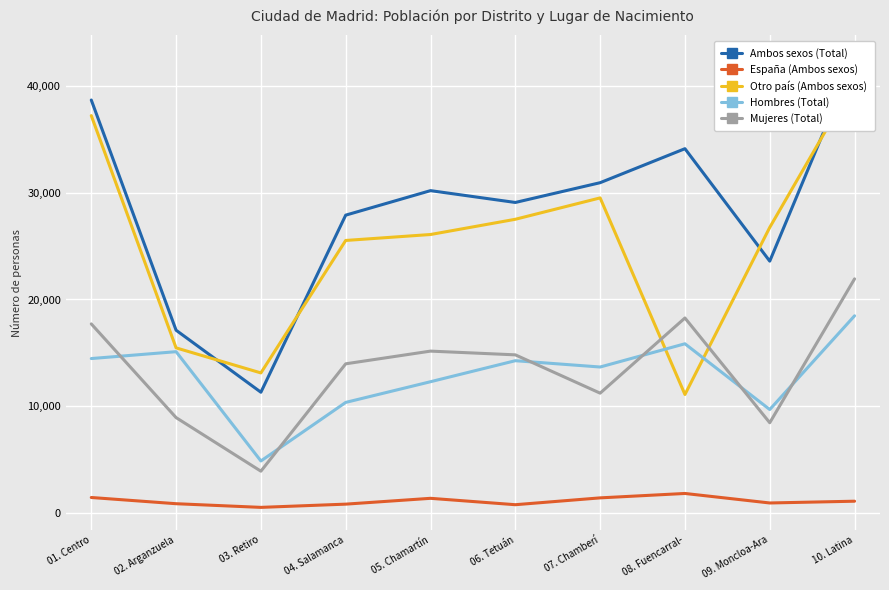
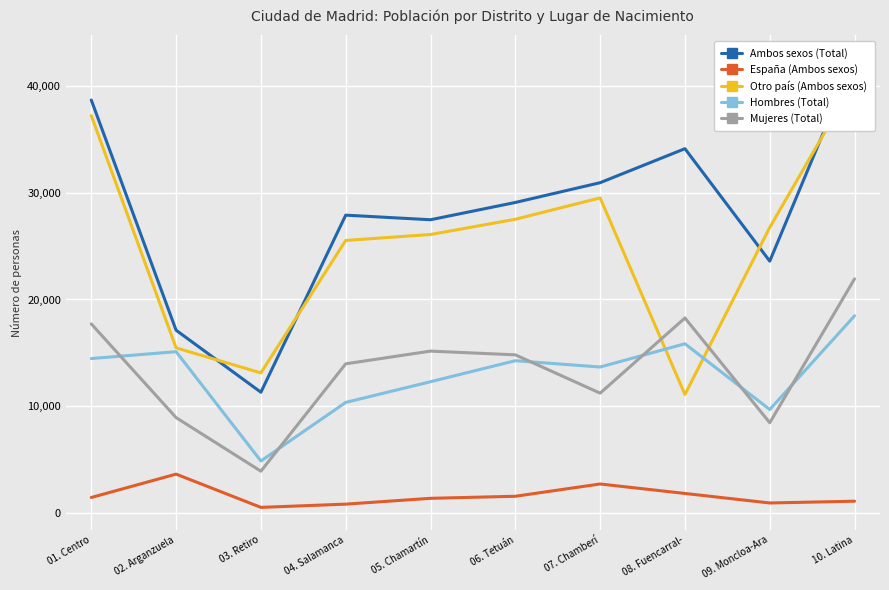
  {
    "Ambos sexos (Total)": {
      "01. Centro": "38,700",
      "02. Arganzuela": "17,100",
      "03. Retiro": "11,300",
      "04. Salamanca": "27,900",
-     "05. Chamartín": "30,200",
+     "05. Chamartín": "27,500",
      "06. Tetuán": "29,100",
      "07. Chamberí": "30,900",
      "08. Fuencarral-": "34,100",
      "09. Moncloa-Ara": "23,600"
    },
    "España (Ambos sexos)": {
      "01. Centro": "1,500",
-     "02. Arganzuela": "900",
+     "02. Arganzuela": "3,600",
      "03. Retiro": "500",
      "04. Salamanca": "800",
      "05. Chamartín": "1,400",
-     "06. Tetuán": "800",
-     "07. Chamberí": "1,400",
+     "06. Tetuán": "1,600",
+     "07. Chamberí": "2,700",
      "08. Fuencarral-": "1,800",
      "09. Moncloa-Ara": "900",
      "10. Latina": "1,100"
    },
    "Otro país (Ambos sexos)": {
      "01. Centro": "37,200",
      "02. Arganzuela": "15,500",
      "03. Retiro": "13,100",
      "04. Salamanca": "25,500",
      "05. Chamartín": "26,100",
      "06. Tetuán": "27,500",
      "07. Chamberí": "29,500",
      "08. Fuencarral-": "11,100",
      "09. Moncloa-Ara": "26,800"
    },
    "Hombres (Total)": {
      "01. Centro": "14,500",
      "02. Arganzuela": "15,100",
      "03. Retiro": "4,900",
      "04. Salamanca": "10,400",
      "05. Chamartín": "12,300",
      "06. Tetuán": "14,300",
      "07. Chamberí": "13,700",
      "08. Fuencarral-": "15,900",
      "09. Moncloa-Ara": "9,700",
      "10. Latina": "18,500"
    },
    "Mujeres (Total)": {
      "01. Centro": "17,700",
      "02. Arganzuela": "8,900",
      "03. Retiro": "3,900",
      "04. Salamanca": "14,000",
      "05. Chamartín": "15,200",
      "06. Tetuán": "14,800",
      "07. Chamberí": "11,200",
      "08. Fuencarral-": "18,300",
      "09. Moncloa-Ara": "8,500",
      "10. Latina": "21,900"
    }
  }
